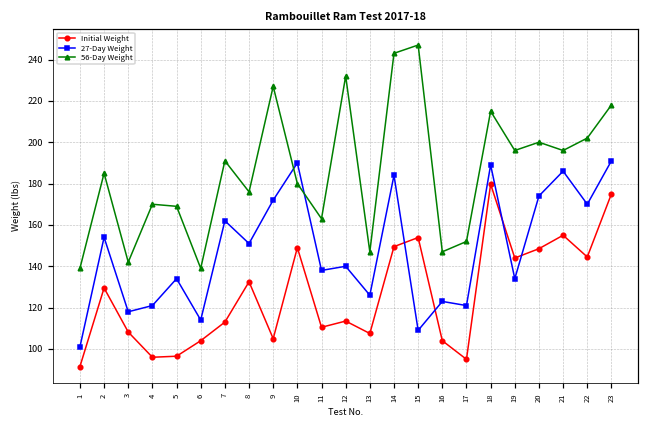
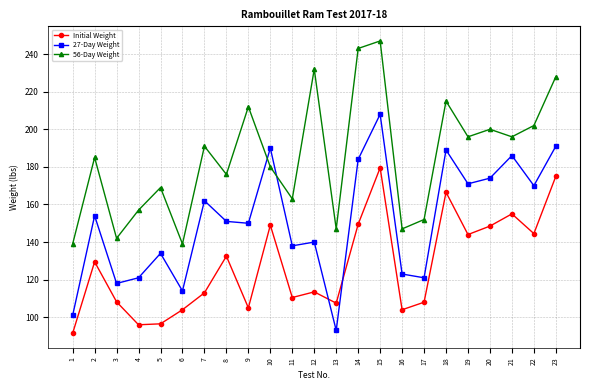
  {
    "Initial Weight": {
      "1": 92,
      "2": 130,
      "3": 108,
      "4": 96,
      "5": 97,
      "6": 104,
      "7": 113,
      "8": 133,
      "9": 105,
      "10": 149,
      "11": 111,
      "12": 114,
      "13": 108,
      "14": 150,
-     "15": 154,
+     "15": 180,
      "16": 104,
-     "17": 95,
-     "18": 180,
+     "17": 108,
+     "18": 167,
      "19": 144,
      "20": 149,
      "21": 155,
      "22": 145,
      "23": 175
    },
    "27-Day Weight": {
      "1": 101,
      "2": 154,
      "3": 118,
      "4": 121,
      "5": 134,
      "6": 114,
      "7": 162,
      "8": 151,
-     "9": 172,
+     "9": 150,
      "10": 190,
      "11": 138,
      "12": 140,
-     "13": 126,
+     "13": 93,
      "14": 184,
-     "15": 109,
+     "15": 208,
      "16": 123,
      "17": 121,
      "18": 189,
-     "19": 134,
+     "19": 171,
      "20": 174,
      "21": 186,
      "22": 170,
      "23": 191
    },
    "56-Day Weight": {
      "1": 139,
      "2": 185,
      "3": 142,
-     "4": 170,
+     "4": 157,
      "5": 169,
      "6": 139,
      "7": 191,
      "8": 176,
-     "9": 227,
+     "9": 212,
      "10": 180,
      "11": 163,
      "12": 232,
      "13": 147,
      "14": 243,
      "15": 247,
      "16": 147,
      "17": 152,
      "18": 215,
      "19": 196,
      "20": 200,
      "21": 196,
      "22": 202,
-     "23": 218
+     "23": 228
    }
  }
